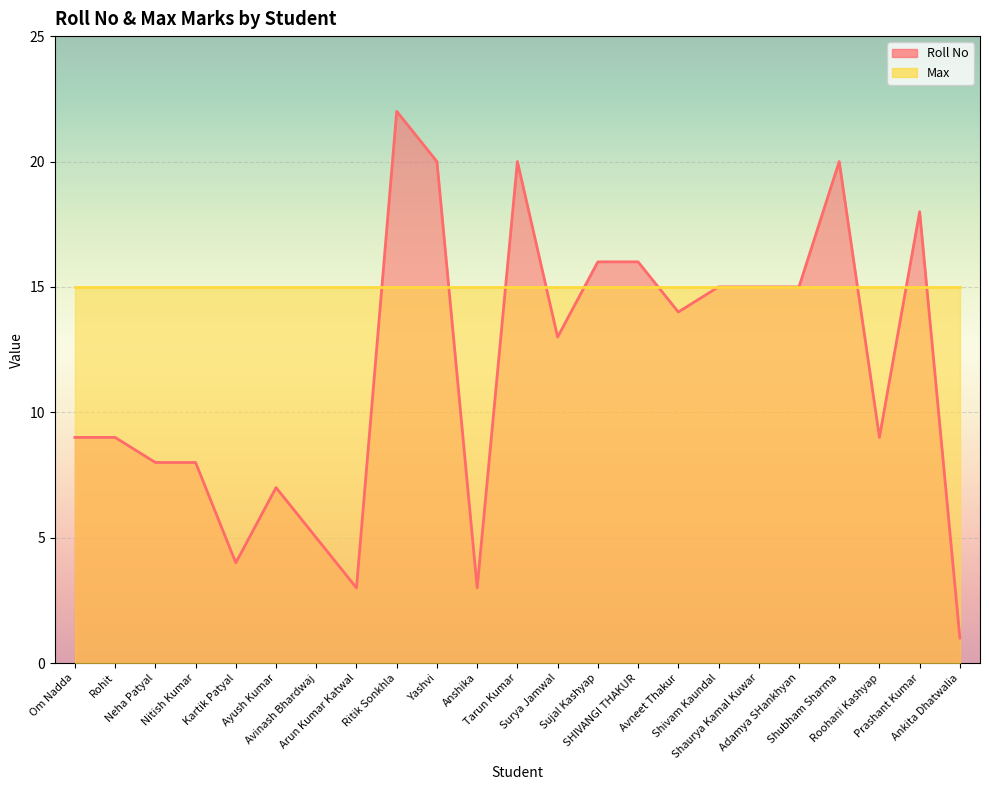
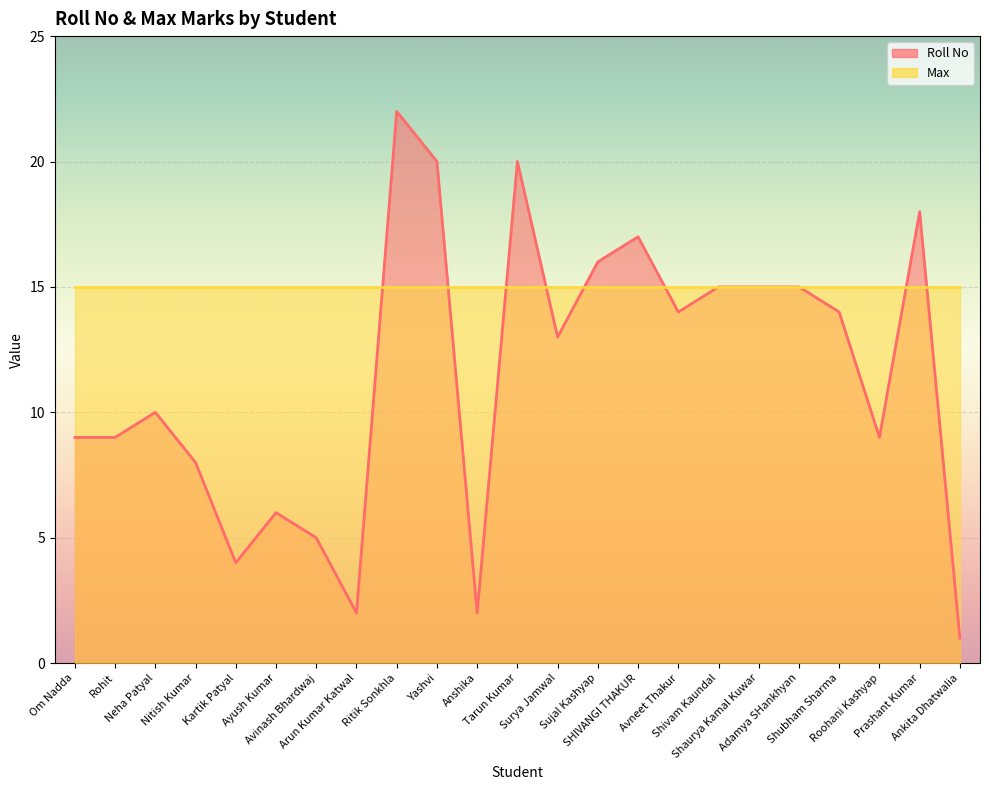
  {
    "Roll No": {
      "Om Nadda": 9,
      "Rohit": 9,
-     "Neha Patyal": 8,
+     "Neha Patyal": 10,
      "Nitish Kumar": 8,
      "Kartik Patyal": 4,
-     "Ayush Kumar": 7,
+     "Ayush Kumar": 6,
      "Avinash Bhardwaj": 5,
-     "Arun Kumar Katwal": 3,
+     "Arun Kumar Katwal": 2,
      "Ritik Sonkhla": 22,
      "Yashvi": 20,
-     "Anshika": 3,
+     "Anshika": 2,
      "Tarun Kumar": 20,
      "Surya Jamwal": 13,
      "Sujal Kashyap": 16,
-     "SHIVANGI THAKUR": 16,
+     "SHIVANGI THAKUR": 17,
      "Avneet Thakur": 14,
-     "Shubham Sharma": 20,
+     "Shubham Sharma": 14,
      "Roohani Kashyap": 9,
      "Prashant Kumar": 18,
      "Ankita Dhatwalia": 1
    },
    "Max": {
      "Om Nadda": 15,
      "Rohit": 15,
      "Neha Patyal": 15,
      "Nitish Kumar": 15,
      "Kartik Patyal": 15,
      "Ayush Kumar": 15,
      "Avinash Bhardwaj": 15,
      "Arun Kumar Katwal": 15,
      "Ritik Sonkhla": 15,
      "Yashvi": 15,
      "Anshika": 15,
      "Tarun Kumar": 15,
      "Surya Jamwal": 15,
      "Sujal Kashyap": 15,
      "SHIVANGI THAKUR": 15,
      "Avneet Thakur": 15,
      "Shubham Sharma": 15,
      "Roohani Kashyap": 15,
      "Prashant Kumar": 15,
      "Ankita Dhatwalia": 15
    }
  }
